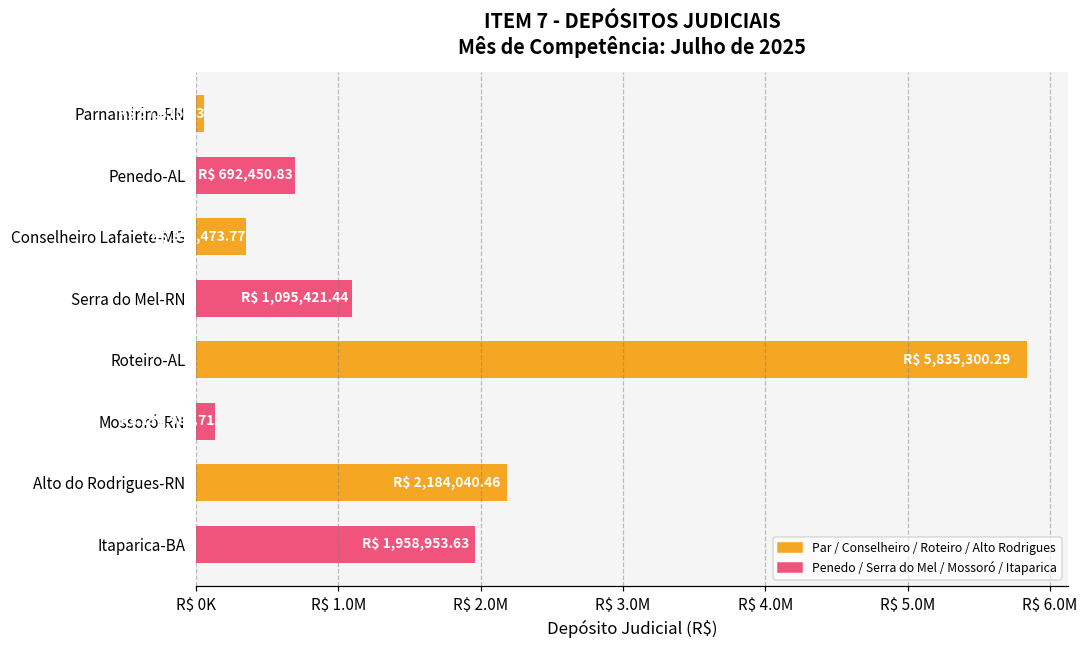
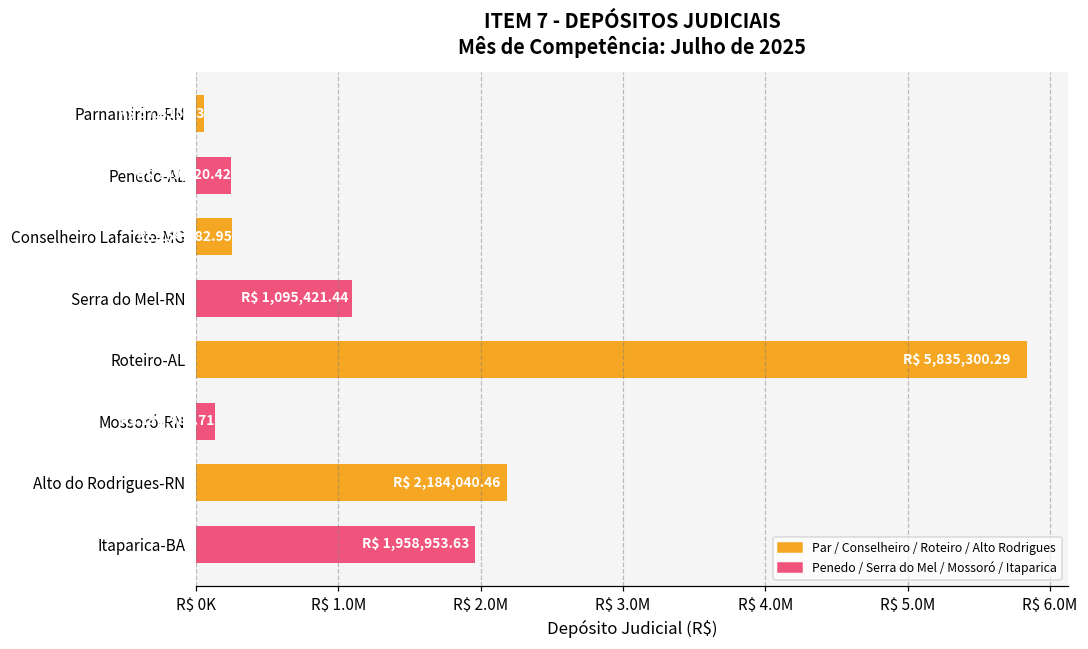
  {
    "Parnamirim-RN": "R$ 60000",
-   "Penedo-AL": "R$ 690000",
-   "Conselheiro Lafaiete-MG": "R$ 350000",
+   "Penedo-AL": "R$ 250000",
+   "Conselheiro Lafaiete-MG": "R$ 250000",
    "Mossoró-RN": "R$ 130000"
  }
